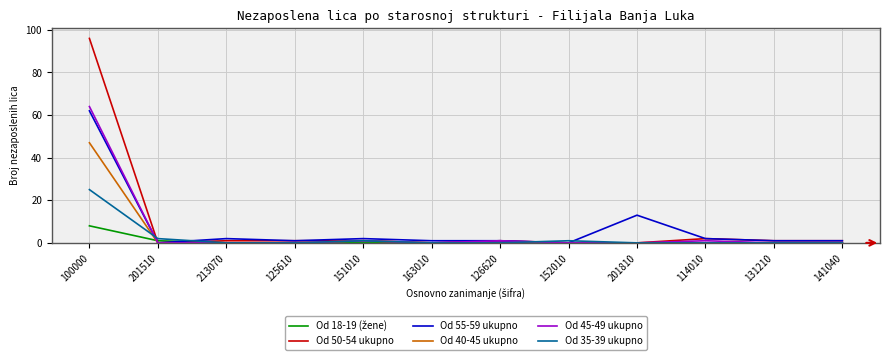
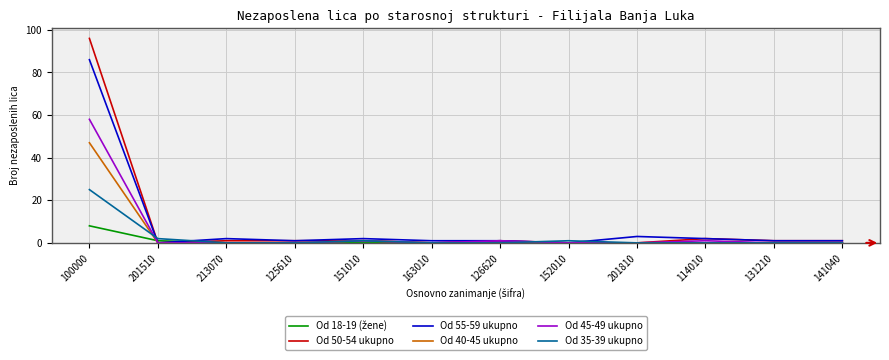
  {
    "Od 18-19 (žene)": {
      "100000": 8
    },
    "Od 50-54 ukupno": {
      "100000": 96
    },
    "Od 55-59 ukupno": {
-     "100000": 62,
-     "201810": 13
+     "100000": 86,
+     "201810": 3
    },
    "Od 40-45 ukupno": {
      "100000": 47
    },
    "Od 45-49 ukupno": {
-     "100000": 64
+     "100000": 58
    },
    "Od 35-39 ukupno": {
      "100000": 25
    }
  }
